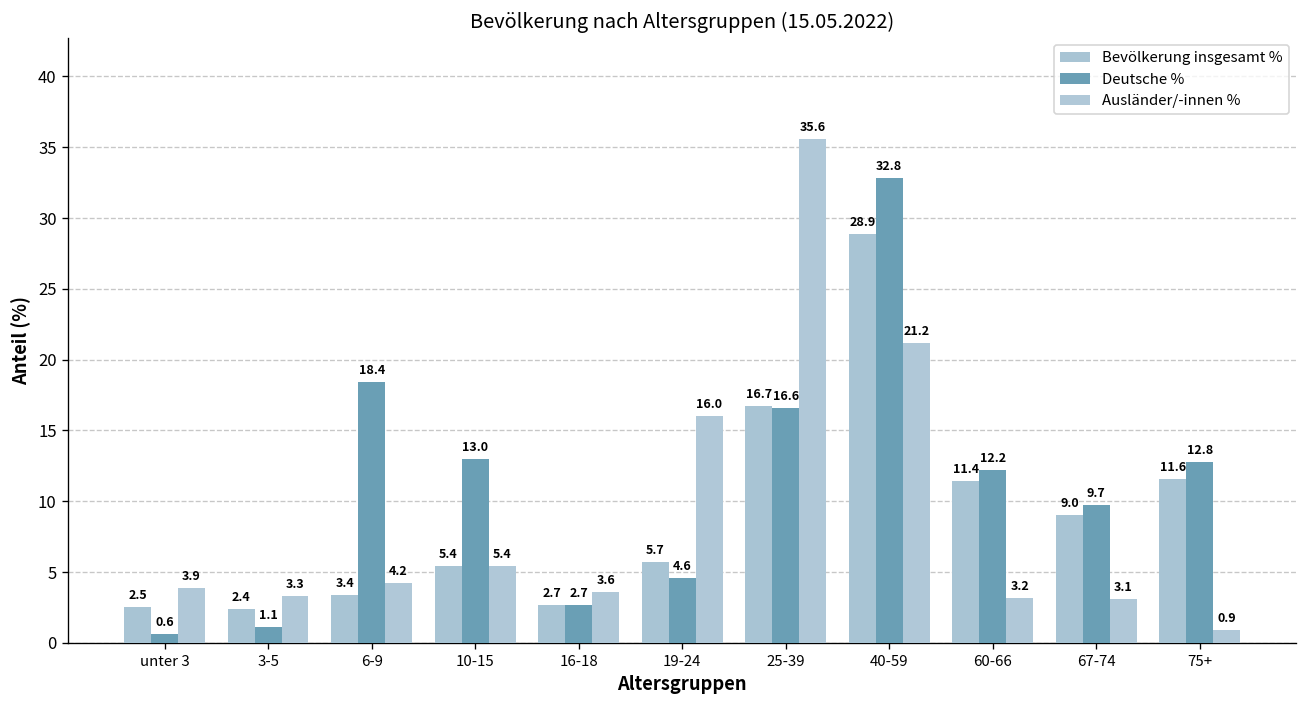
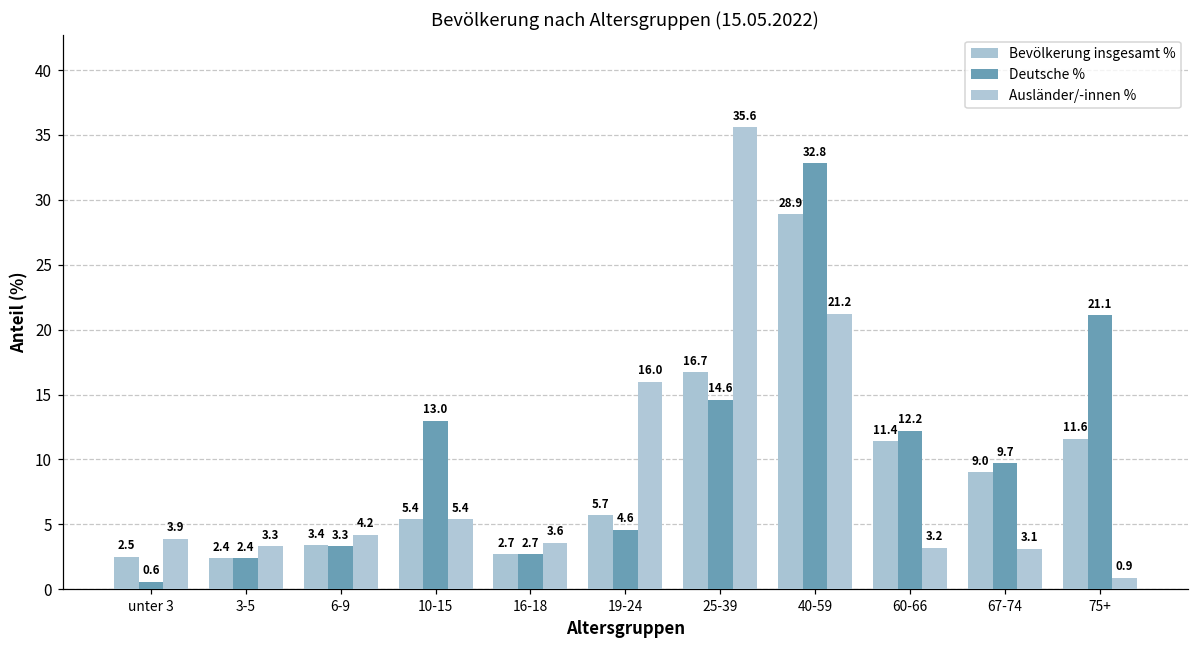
  {
    "Deutsche %": {
      "unter 3": 0.6,
-     "3-5": 1.1,
-     "6-9": 18.4,
+     "3-5": 2.4,
+     "6-9": 3.3,
      "10-15": 13.0,
      "16-18": 2.7,
      "19-24": 4.6,
-     "25-39": 16.6,
+     "25-39": 14.6,
      "40-59": 32.8,
      "60-66": 12.2,
      "67-74": 9.7,
-     "75+": 12.8
+     "75+": 21.1
    }
  }
